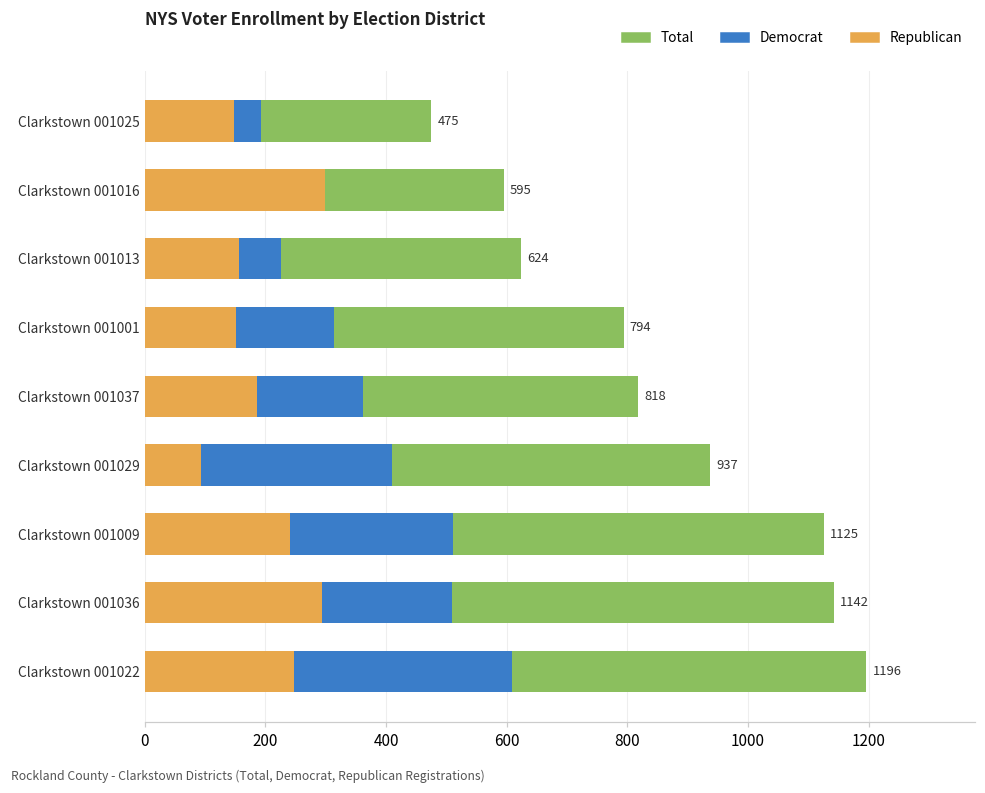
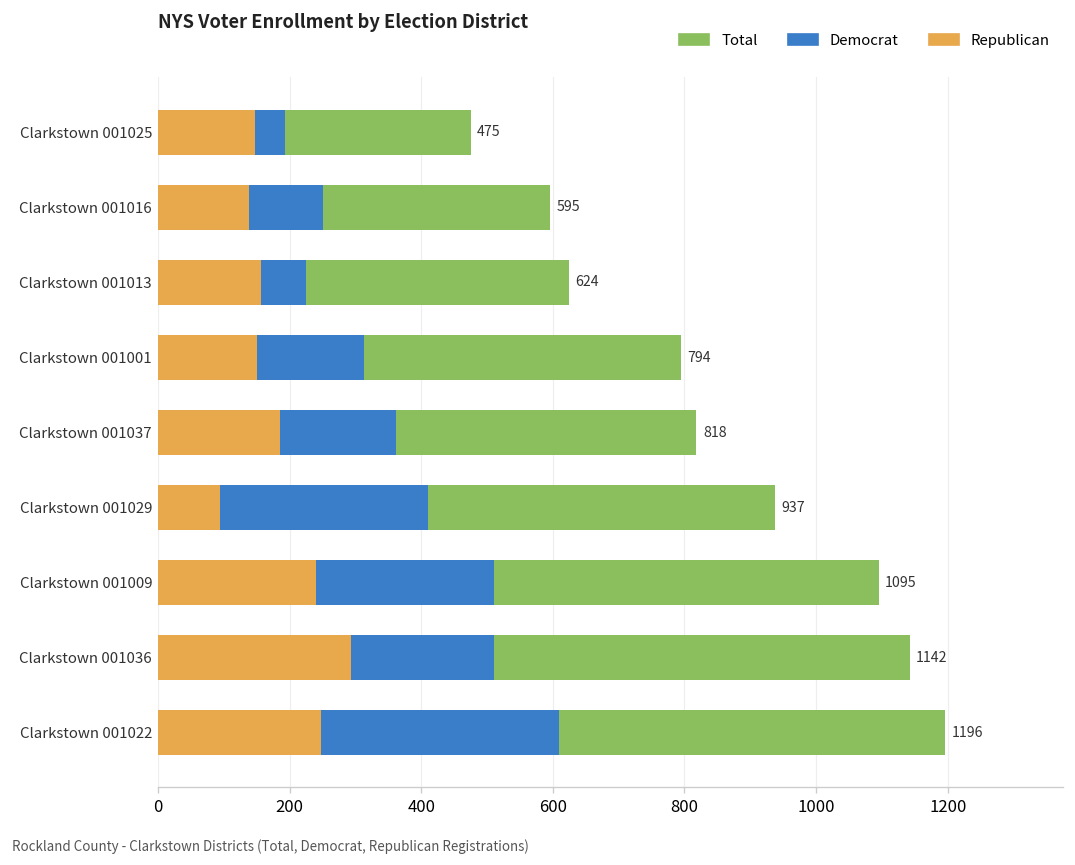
  {
    "Total": {
      "Clarkstown 001025": 475,
      "Clarkstown 001016": 595,
      "Clarkstown 001013": 624,
      "Clarkstown 001001": 794,
      "Clarkstown 001037": 818,
      "Clarkstown 001029": 937,
-     "Clarkstown 001009": 1125,
+     "Clarkstown 001009": 1095,
      "Clarkstown 001036": 1142,
      "Clarkstown 001022": 1196
    },
    "Republican": {
-     "Clarkstown 001016": 300
+     "Clarkstown 001016": 140
    }
  }
